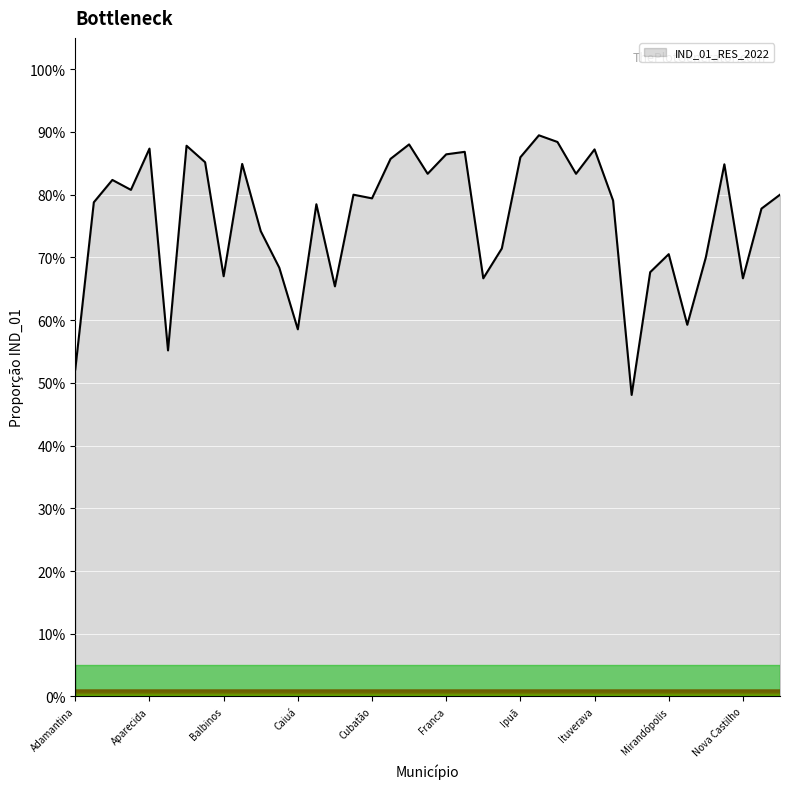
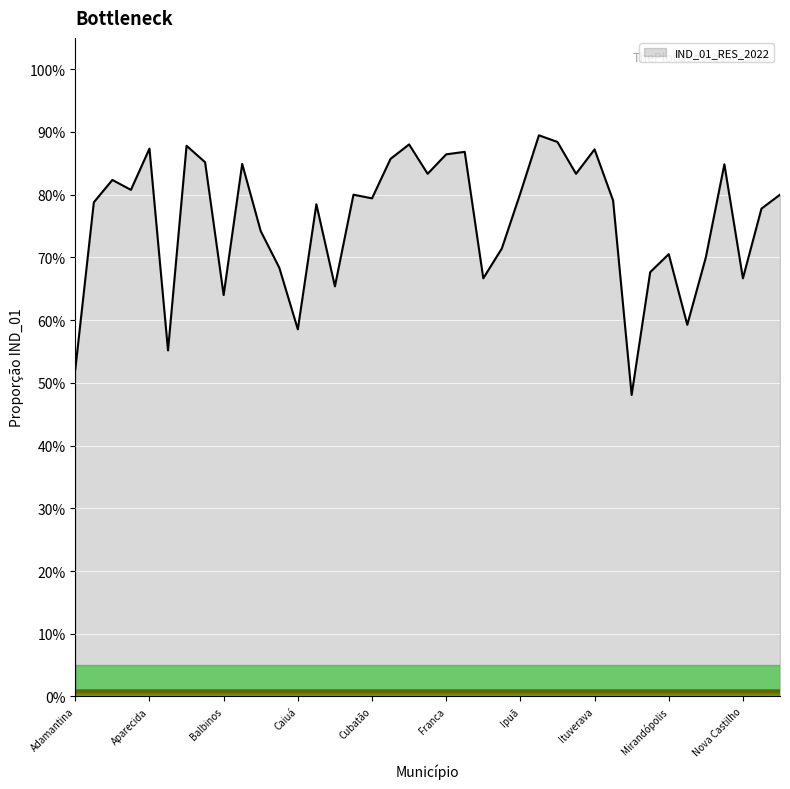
  {
    "Adamantina": "52%",
    "Aparecida": "87%",
-   "Balbinos": "67%",
+   "Balbinos": "64%",
    "Caiuá": "59%",
    "Cubatão": "79%",
    "Franca": "86%",
-   "Ipuã": "86%",
+   "Ipuã": "80%",
    "Ituverava": "87%",
    "Mirandópolis": "71%",
    "Nova Castilho": "67%"
  }
